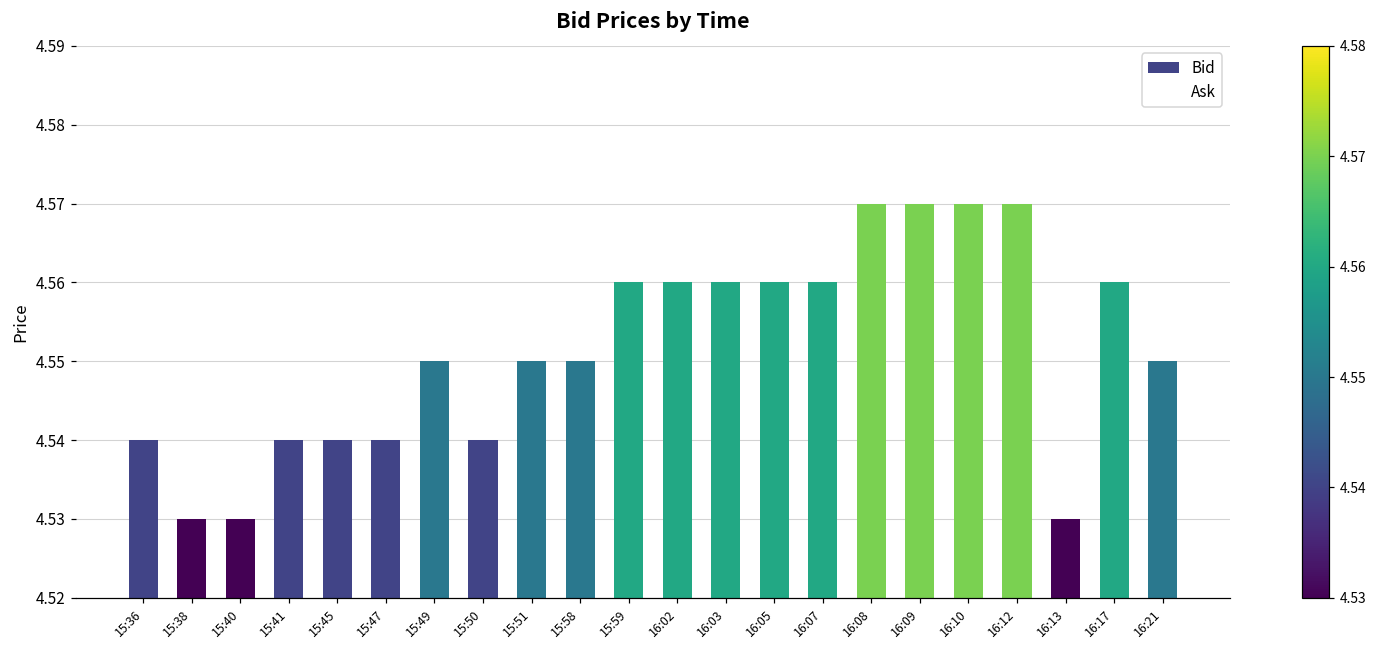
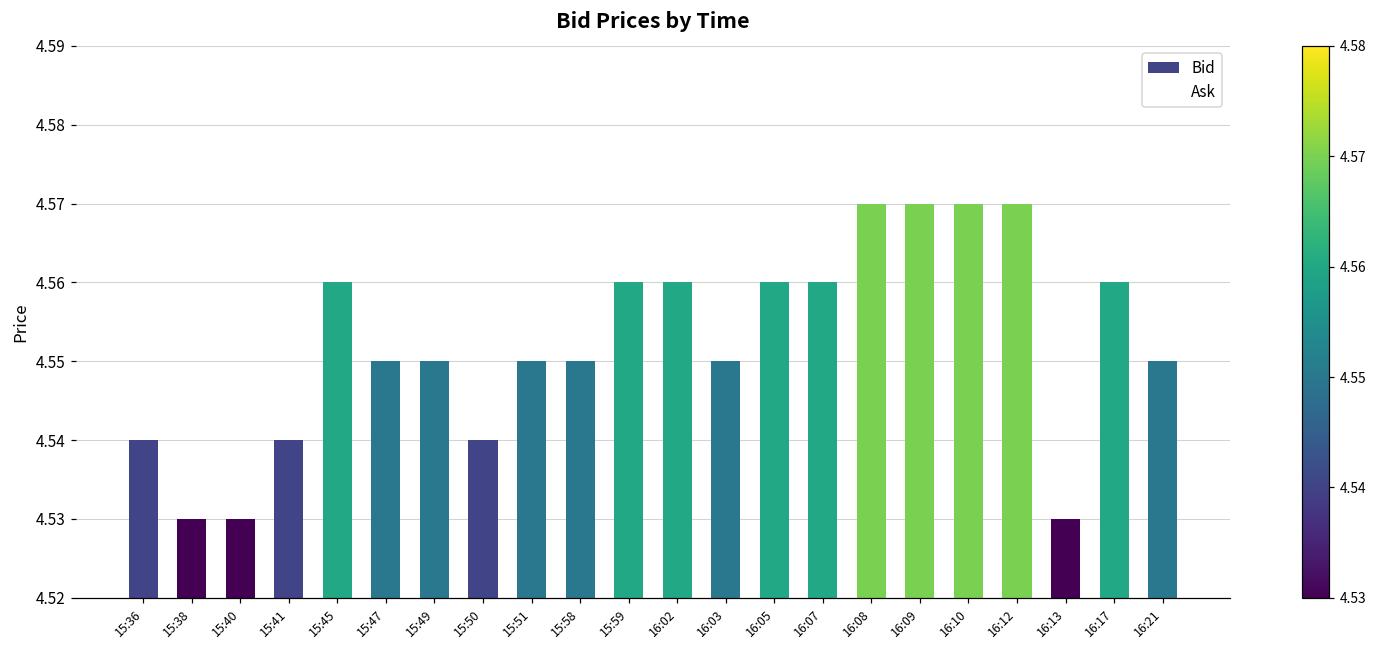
  {
    "Bid": {
      "15:36": 4.54,
      "15:38": 4.53,
      "15:40": 4.53,
      "15:41": 4.54,
-     "15:45": 4.54,
-     "15:47": 4.54,
+     "15:45": 4.56,
+     "15:47": 4.55,
      "15:49": 4.55,
      "15:50": 4.54,
      "15:51": 4.55,
      "15:58": 4.55,
      "15:59": 4.56,
      "16:02": 4.56,
-     "16:03": 4.56,
+     "16:03": 4.55,
      "16:05": 4.56,
      "16:07": 4.56,
      "16:08": 4.57,
      "16:09": 4.57,
      "16:10": 4.57,
      "16:12": 4.57,
      "16:13": 4.53,
      "16:17": 4.56,
      "16:21": 4.55
    },
    "Ask": {
      "15:36": 4.55,
      "15:38": 4.54,
      "15:40": 4.54,
      "15:41": 4.55,
      "15:47": 4.56,
      "15:49": 4.56,
      "15:50": 4.55,
      "15:51": 4.56,
      "15:58": 4.57,
      "15:59": 4.58,
      "16:02": 4.58,
      "16:03": 4.57,
      "16:05": 4.57,
      "16:07": 4.57,
      "16:08": 4.58,
      "16:09": 4.58,
      "16:10": 4.58,
      "16:12": 4.58,
      "16:13": 4.57,
      "16:17": 4.57,
      "16:21": 4.56
    }
  }
